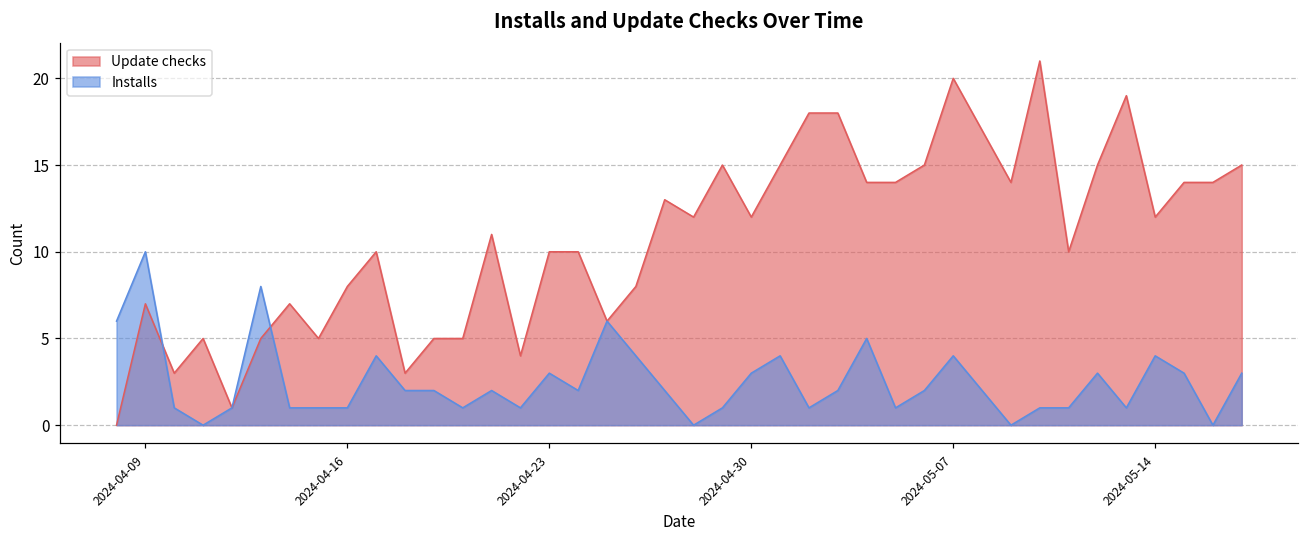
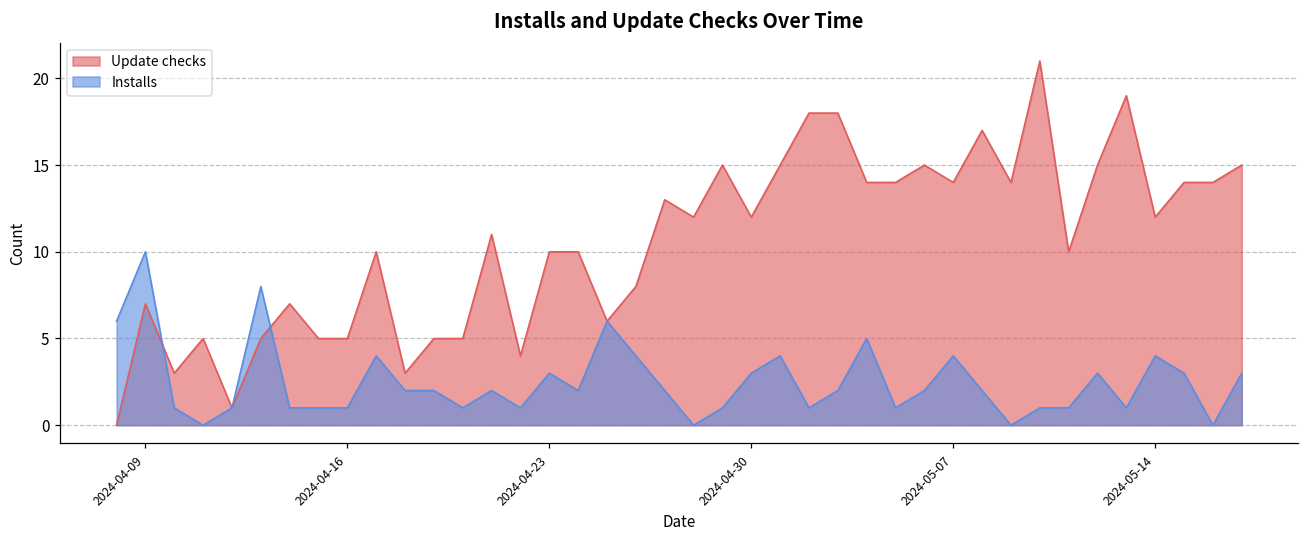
  {
    "Update checks": {
      "2024-04-09": 7,
-     "2024-04-16": 8,
+     "2024-04-16": 5,
      "2024-04-23": 10,
      "2024-04-30": 12,
-     "2024-05-07": 20,
+     "2024-05-07": 14,
      "2024-05-14": 12
    },
    "Installs": {
      "2024-04-09": 10,
      "2024-04-16": 1,
      "2024-04-23": 3,
      "2024-04-30": 3,
      "2024-05-07": 4,
      "2024-05-14": 4
    }
  }
